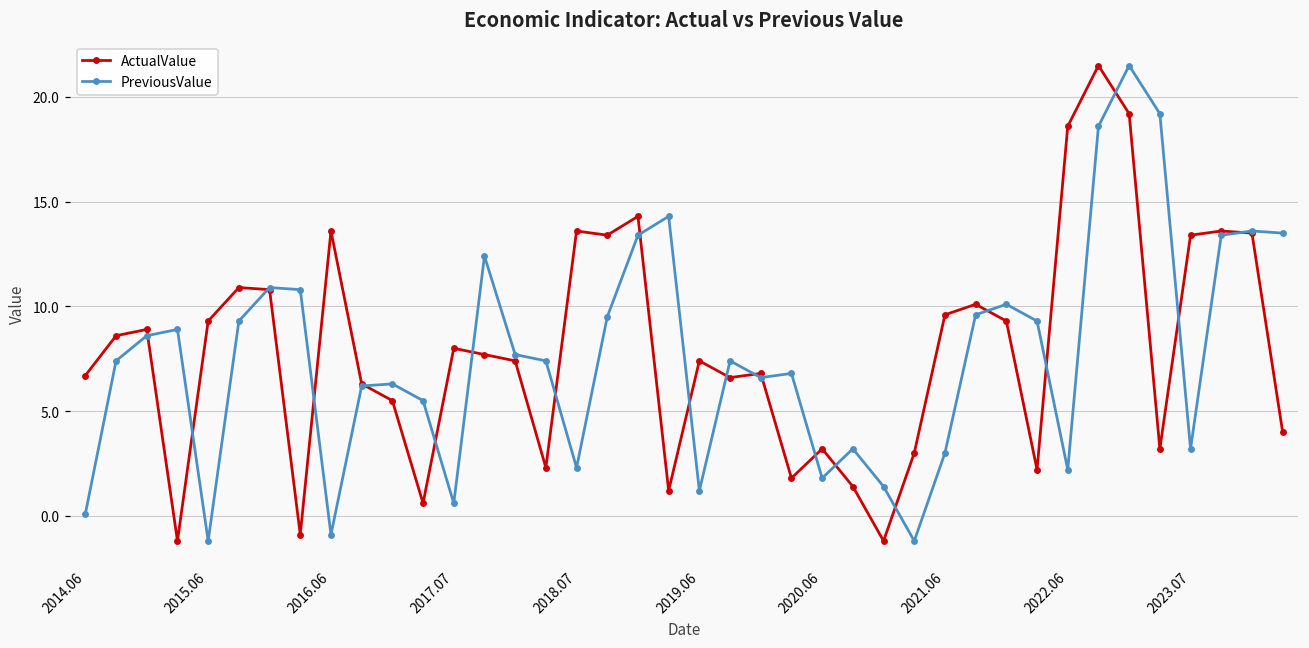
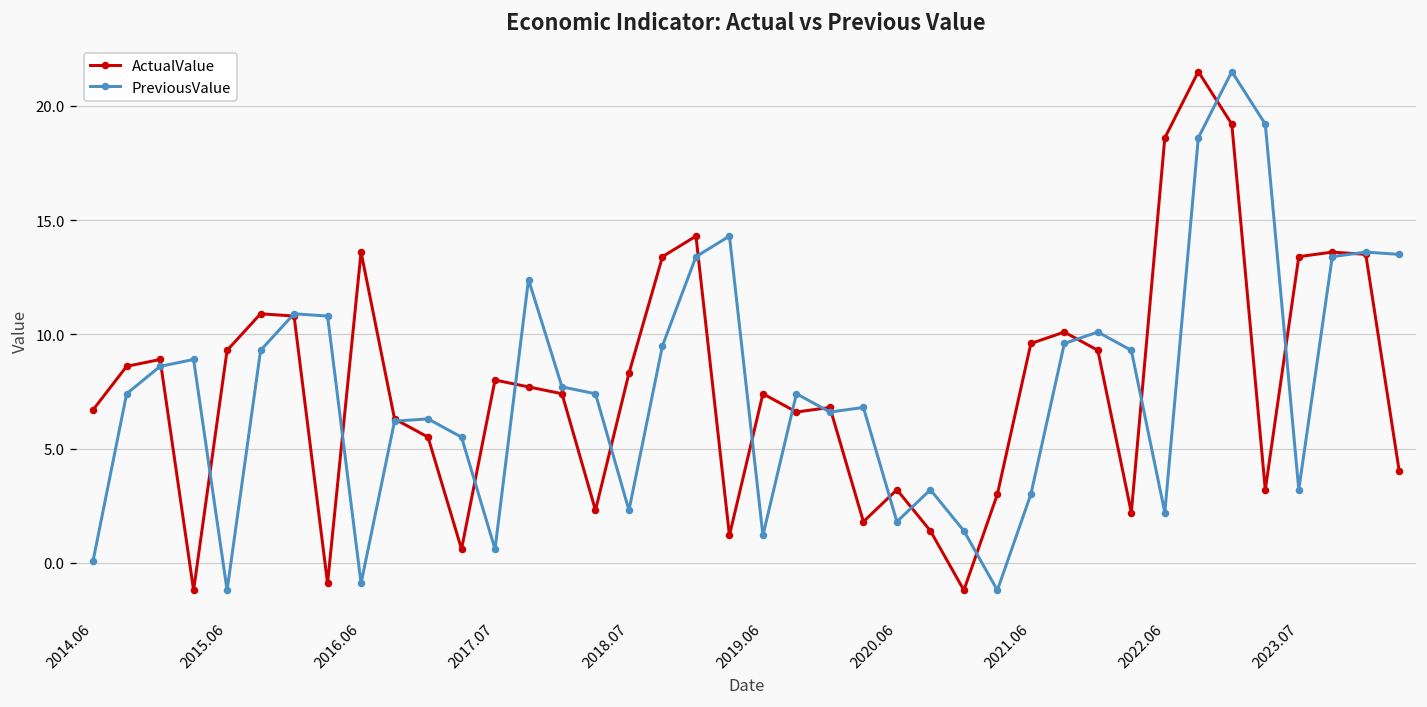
  {
    "ActualValue": {
      "2014.06": 6.7,
      "2015.06": 9.3,
      "2016.06": 13.6,
      "2017.07": 8.0,
-     "2018.07": 13.6,
+     "2018.07": 8.3,
      "2019.06": 7.4,
      "2020.06": 3.2,
      "2021.06": 9.6,
      "2022.06": 18.6,
      "2023.07": 13.4
    },
    "PreviousValue": {
      "2014.06": 0.1,
      "2015.06": -1.2,
      "2016.06": -0.9,
      "2017.07": 0.6,
      "2018.07": 2.3,
      "2019.06": 1.2,
      "2020.06": 1.8,
      "2021.06": 3.0,
      "2022.06": 2.2,
      "2023.07": 3.2
    }
  }
